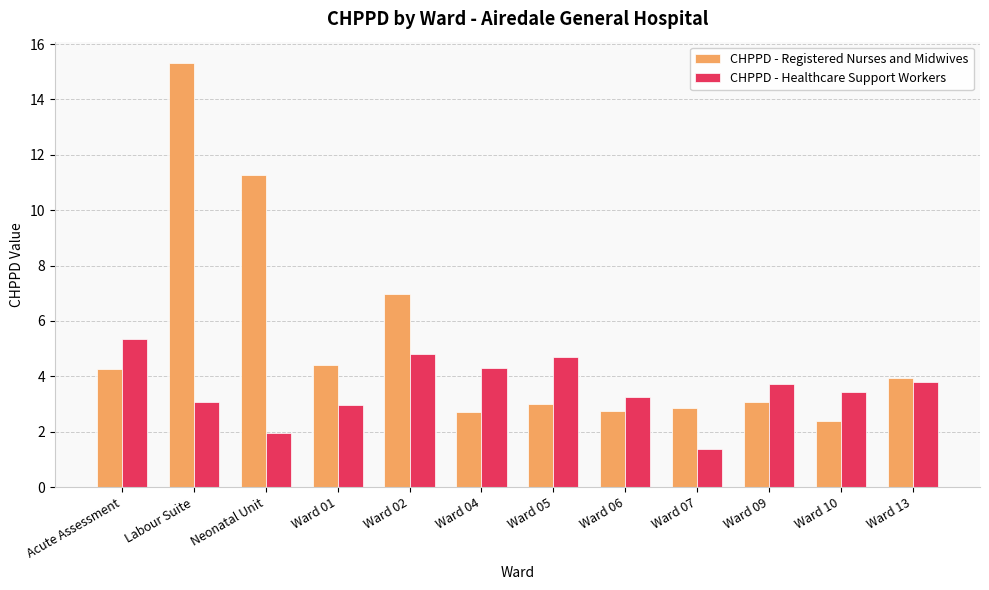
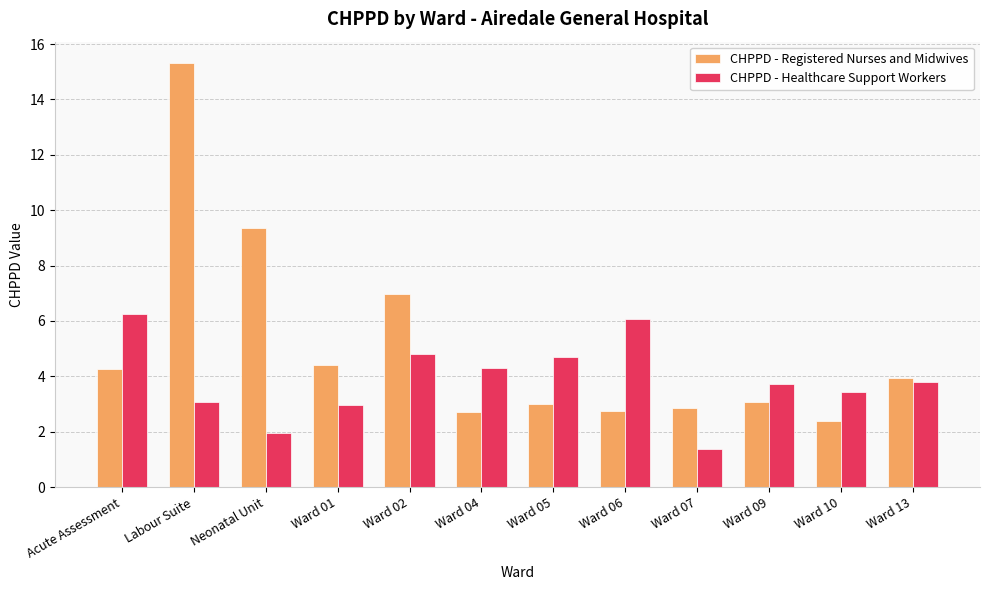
  {
    "CHPPD - Registered Nurses and Midwives": {
      "Acute Assessment": 4.3,
      "Labour Suite": 15.3,
-     "Neonatal Unit": 11.3,
+     "Neonatal Unit": 9.4,
      "Ward 01": 4.4,
      "Ward 02": 7.0,
      "Ward 04": 2.7,
      "Ward 05": 3.0,
      "Ward 06": 2.8,
      "Ward 07": 2.9,
      "Ward 09": 3.1,
      "Ward 10": 2.4,
      "Ward 13": 3.9
    },
    "CHPPD - Healthcare Support Workers": {
-     "Acute Assessment": 5.4,
+     "Acute Assessment": 6.3,
      "Labour Suite": 3.1,
      "Neonatal Unit": 1.9,
      "Ward 01": 3.0,
      "Ward 02": 4.8,
      "Ward 04": 4.3,
      "Ward 05": 4.7,
-     "Ward 06": 3.2,
+     "Ward 06": 6.1,
      "Ward 07": 1.4,
      "Ward 09": 3.7,
      "Ward 10": 3.5,
      "Ward 13": 3.8
    }
  }
